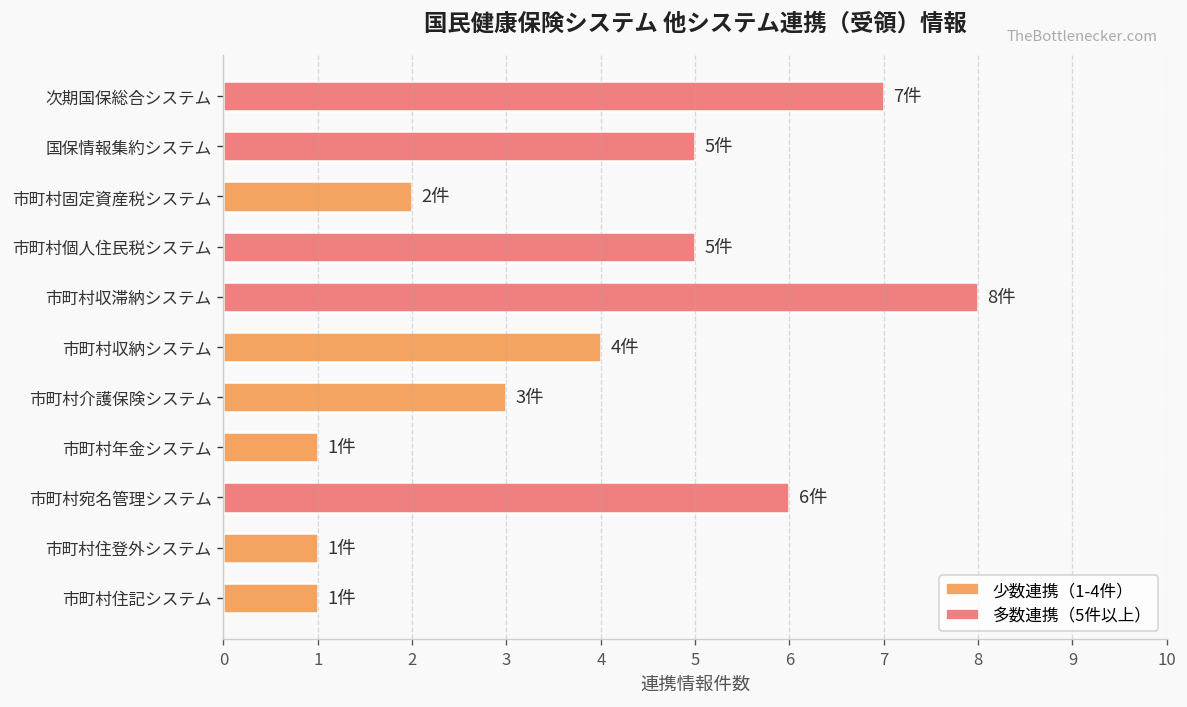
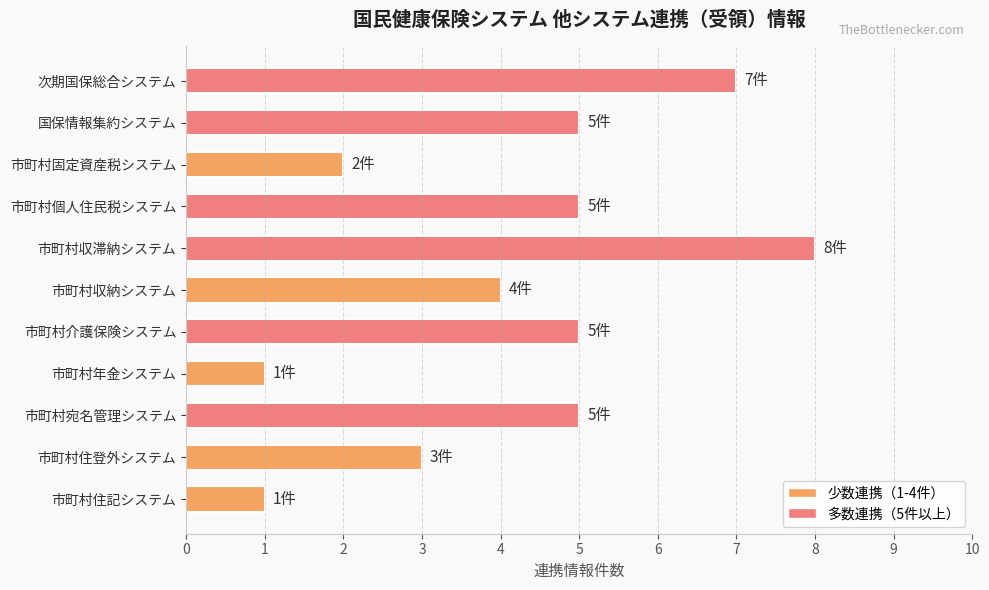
  {
    "次期国保総合システム": "7件",
    "国保情報集約システム": "5件",
    "市町村固定資産税システム": "2件",
    "市町村個人住民税システム": "5件",
    "市町村収滞納システム": "8件",
    "市町村収納システム": "4件",
-   "市町村介護保険システム": "3件",
+   "市町村介護保険システム": "5件",
    "市町村年金システム": "1件",
-   "市町村宛名管理システム": "6件",
-   "市町村住登外システム": "1件",
+   "市町村宛名管理システム": "5件",
+   "市町村住登外システム": "3件",
    "市町村住記システム": "1件"
  }
